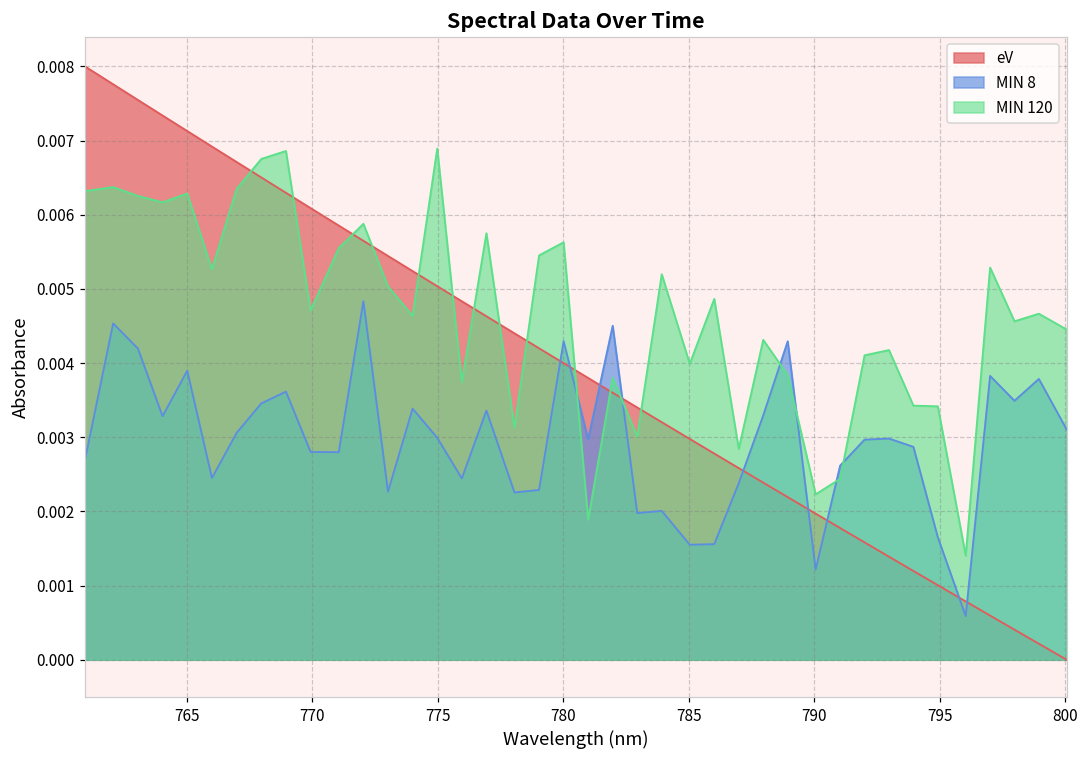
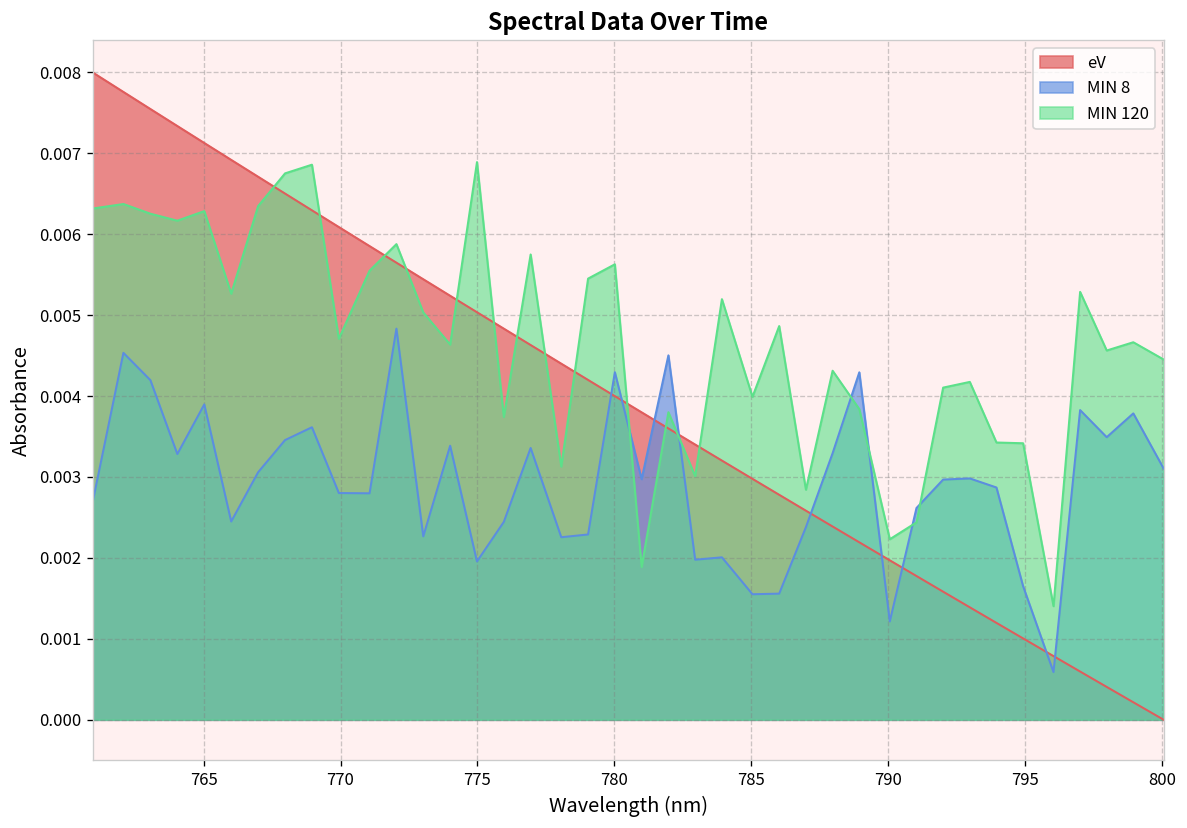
  {
    "eV": {
      "775": 0.0050
    },
    "MIN 8": {
-     "775": 0.0030
+     "775": 0.0020
    },
    "MIN 120": {
      "775": 0.0069
    }
  }
